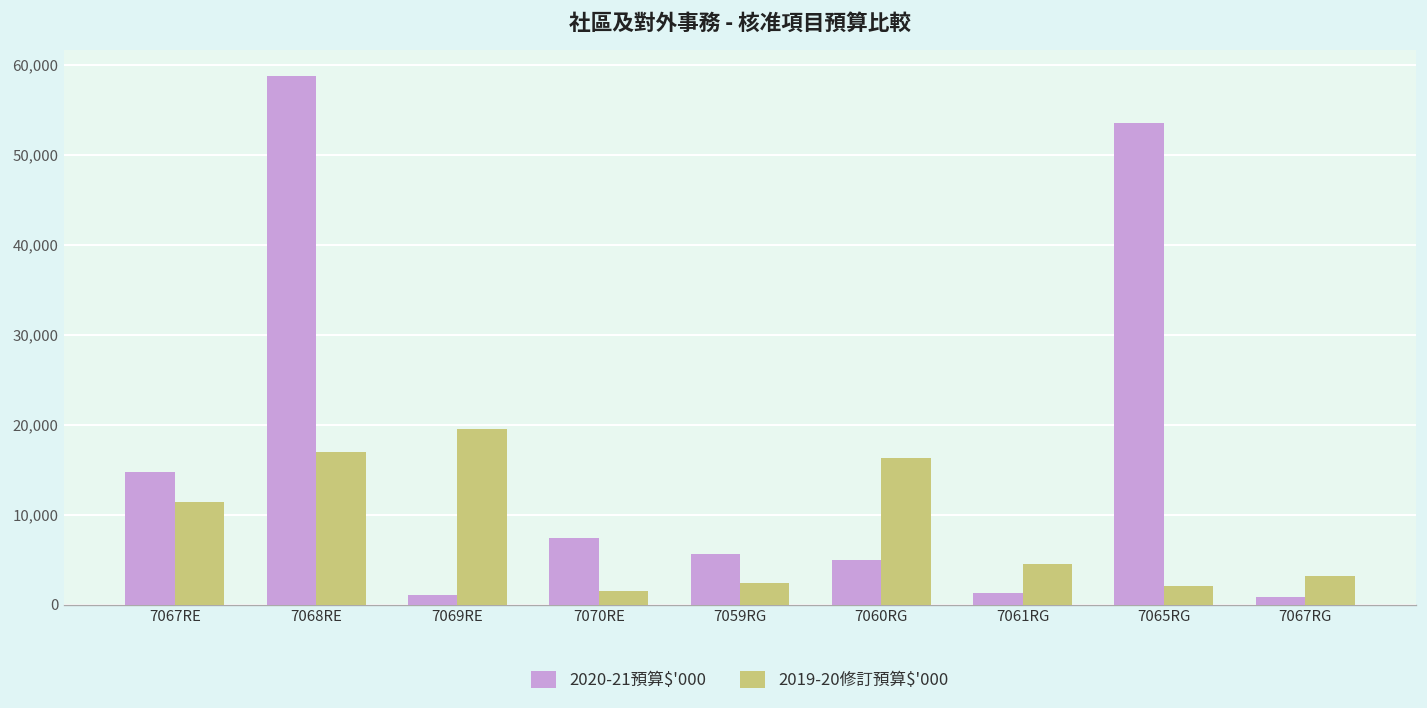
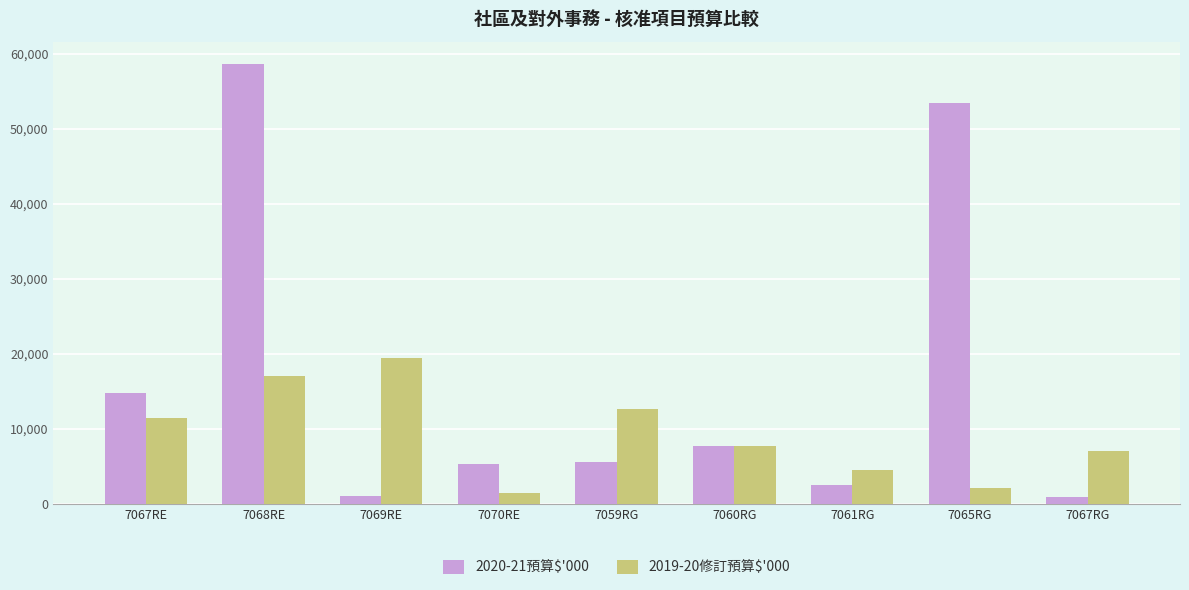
  {
    "2020-21預算$'000": {
      "7067RE": "15,000",
      "7068RE": "59,000",
      "7069RE": "1,000",
-     "7070RE": "7,000",
+     "7070RE": "5,000",
      "7059RG": "6,000",
-     "7060RG": "5,000",
-     "7061RG": "1,000",
+     "7060RG": "8,000",
+     "7061RG": "2,000",
      "7065RG": "53,000",
      "7067RG": "1,000"
    },
    "2019-20修訂預算$'000": {
      "7067RE": "11,000",
      "7068RE": "17,000",
      "7069RE": "19,000",
      "7070RE": "2,000",
-     "7059RG": "2,000",
-     "7060RG": "16,000",
+     "7059RG": "13,000",
+     "7060RG": "8,000",
      "7061RG": "4,000",
      "7065RG": "2,000",
-     "7067RG": "3,000"
+     "7067RG": "7,000"
    }
  }
